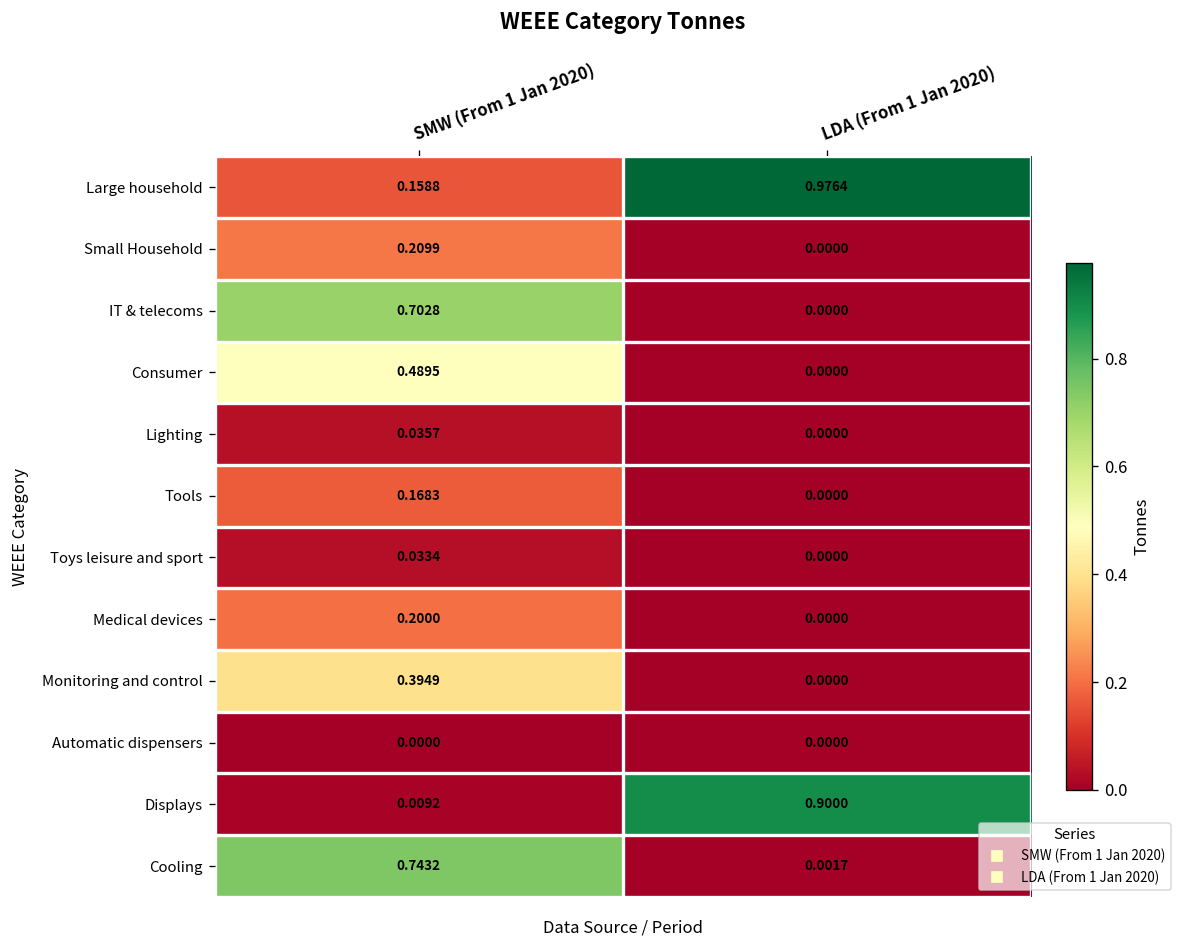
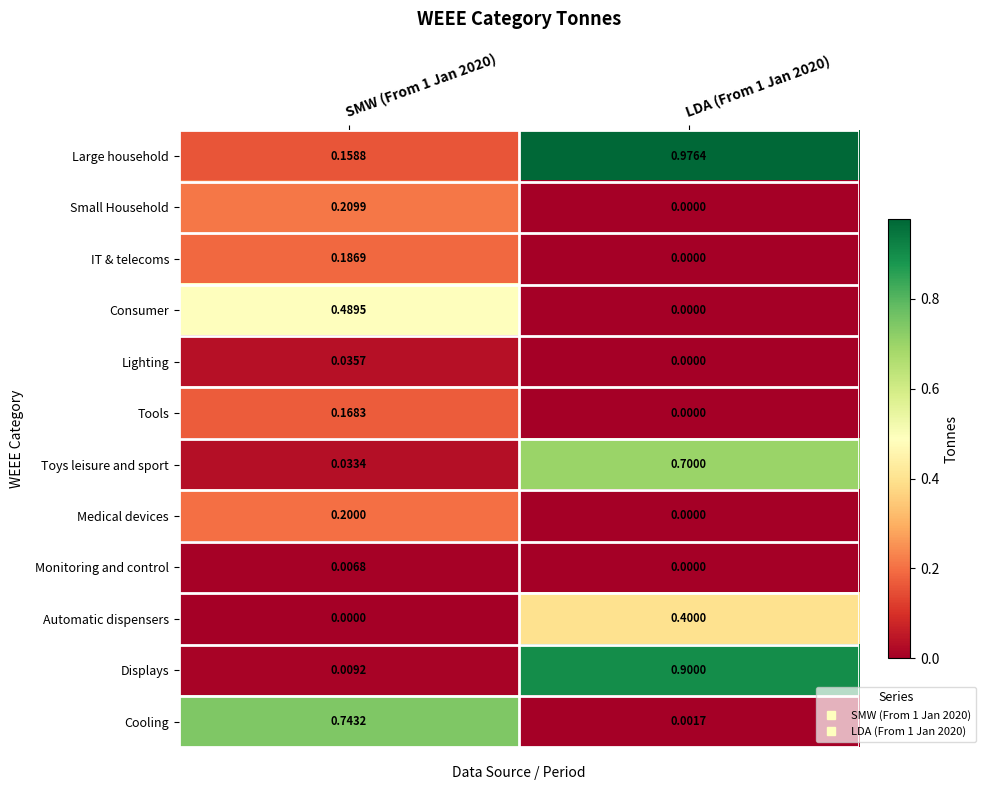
  {
    "Large household": {
      "SMW (From 1 Jan 2020)": 0.1588,
      "LDA (From 1 Jan 2020)": 0.9764
    },
    "Small Household": {
      "SMW (From 1 Jan 2020)": 0.2099,
      "LDA (From 1 Jan 2020)": 0.0000
    },
    "IT & telecoms": {
-     "SMW (From 1 Jan 2020)": 0.7028,
+     "SMW (From 1 Jan 2020)": 0.1869,
      "LDA (From 1 Jan 2020)": 0.0000
    },
    "Consumer": {
      "SMW (From 1 Jan 2020)": 0.4895,
      "LDA (From 1 Jan 2020)": 0.0000
    },
    "Lighting": {
      "SMW (From 1 Jan 2020)": 0.0357,
      "LDA (From 1 Jan 2020)": 0.0000
    },
    "Tools": {
      "SMW (From 1 Jan 2020)": 0.1683,
      "LDA (From 1 Jan 2020)": 0.0000
    },
    "Toys leisure and sport": {
      "SMW (From 1 Jan 2020)": 0.0334,
-     "LDA (From 1 Jan 2020)": 0.0000
+     "LDA (From 1 Jan 2020)": 0.7000
    },
    "Medical devices": {
      "SMW (From 1 Jan 2020)": 0.2000,
      "LDA (From 1 Jan 2020)": 0.0000
    },
    "Monitoring and control": {
-     "SMW (From 1 Jan 2020)": 0.3949,
+     "SMW (From 1 Jan 2020)": 0.0068,
      "LDA (From 1 Jan 2020)": 0.0000
    },
    "Automatic dispensers": {
      "SMW (From 1 Jan 2020)": 0.0000,
-     "LDA (From 1 Jan 2020)": 0.0000
+     "LDA (From 1 Jan 2020)": 0.4000
    },
    "Displays": {
      "SMW (From 1 Jan 2020)": 0.0092,
      "LDA (From 1 Jan 2020)": 0.9000
    },
    "Cooling": {
      "SMW (From 1 Jan 2020)": 0.7432,
      "LDA (From 1 Jan 2020)": 0.0017
    }
  }
